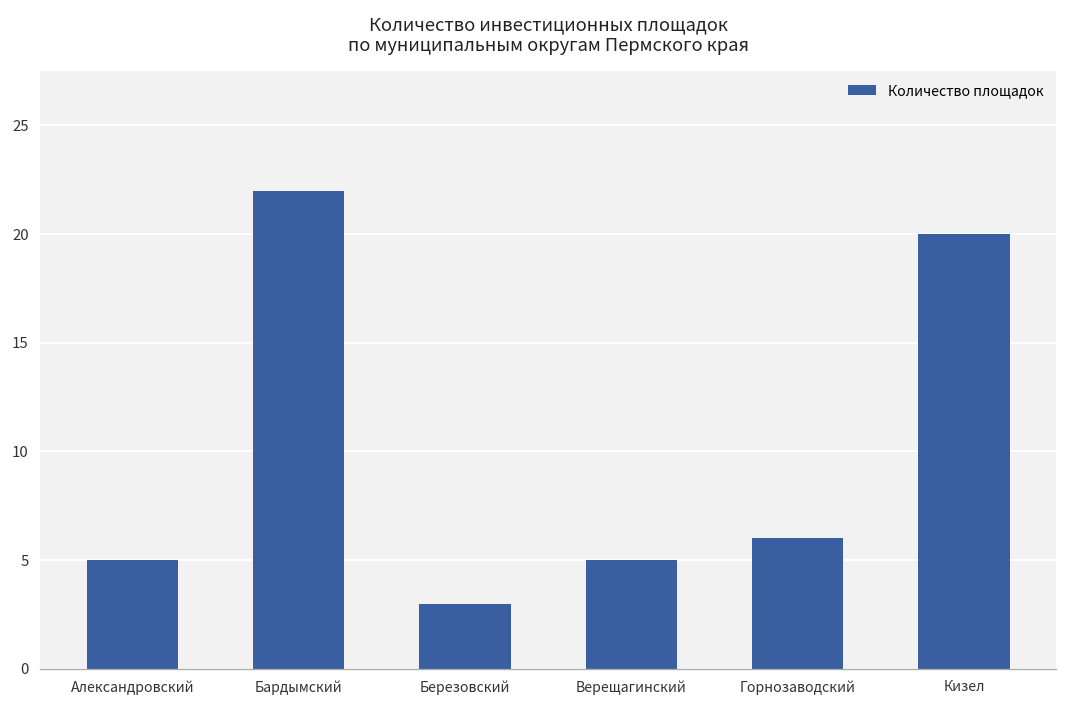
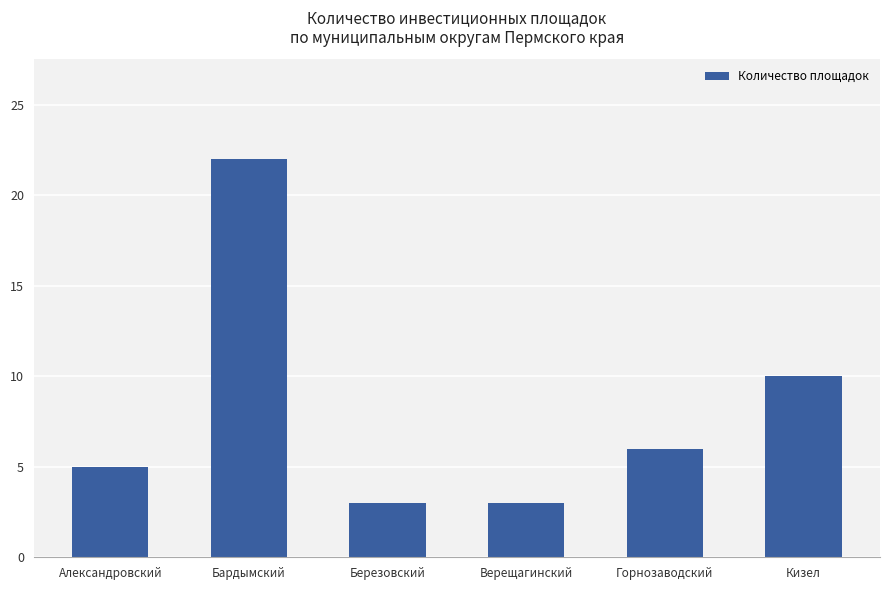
  {
    "Александровский": 5,
    "Бардымский": 22,
    "Березовский": 3,
-   "Верещагинский": 5,
+   "Верещагинский": 3,
    "Горнозаводский": 6,
-   "Кизел": 20
+   "Кизел": 10
  }
